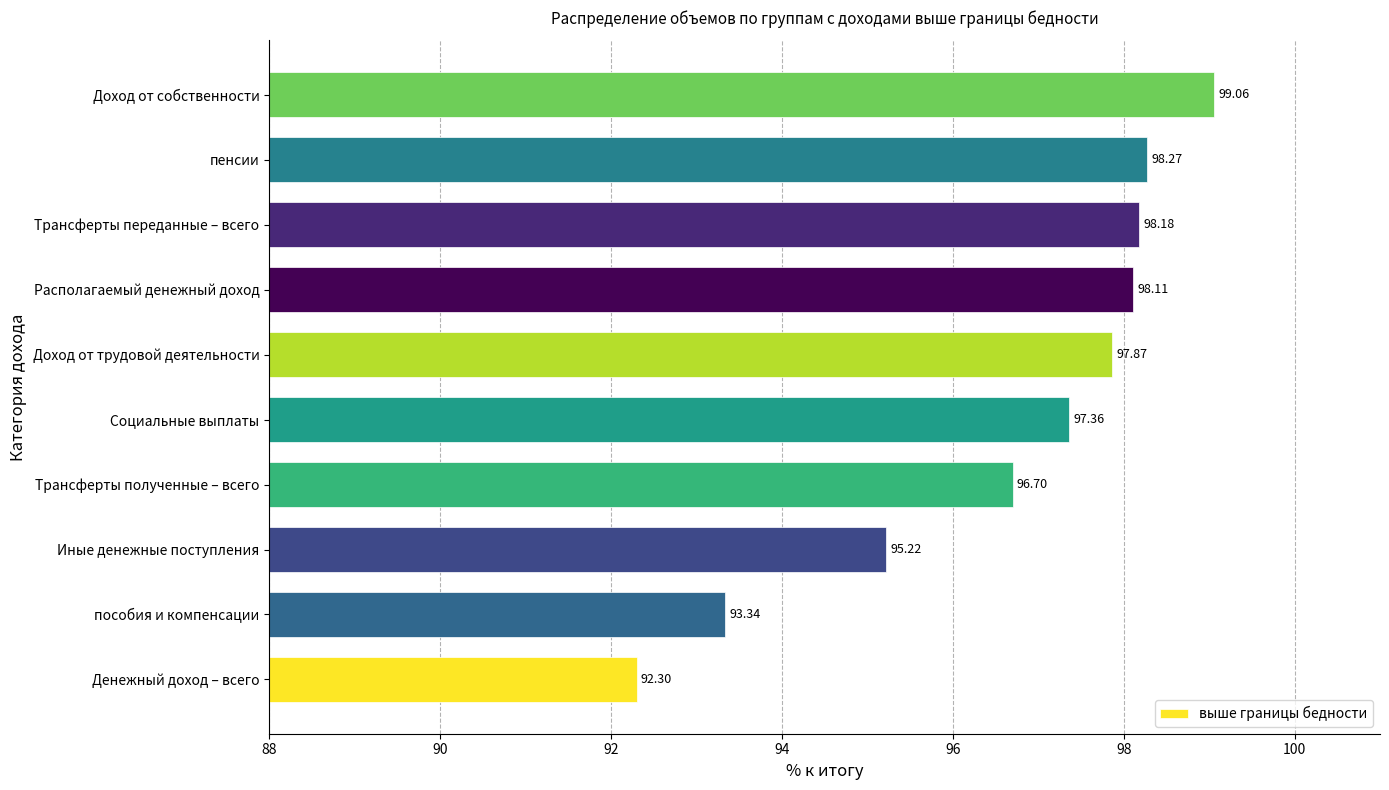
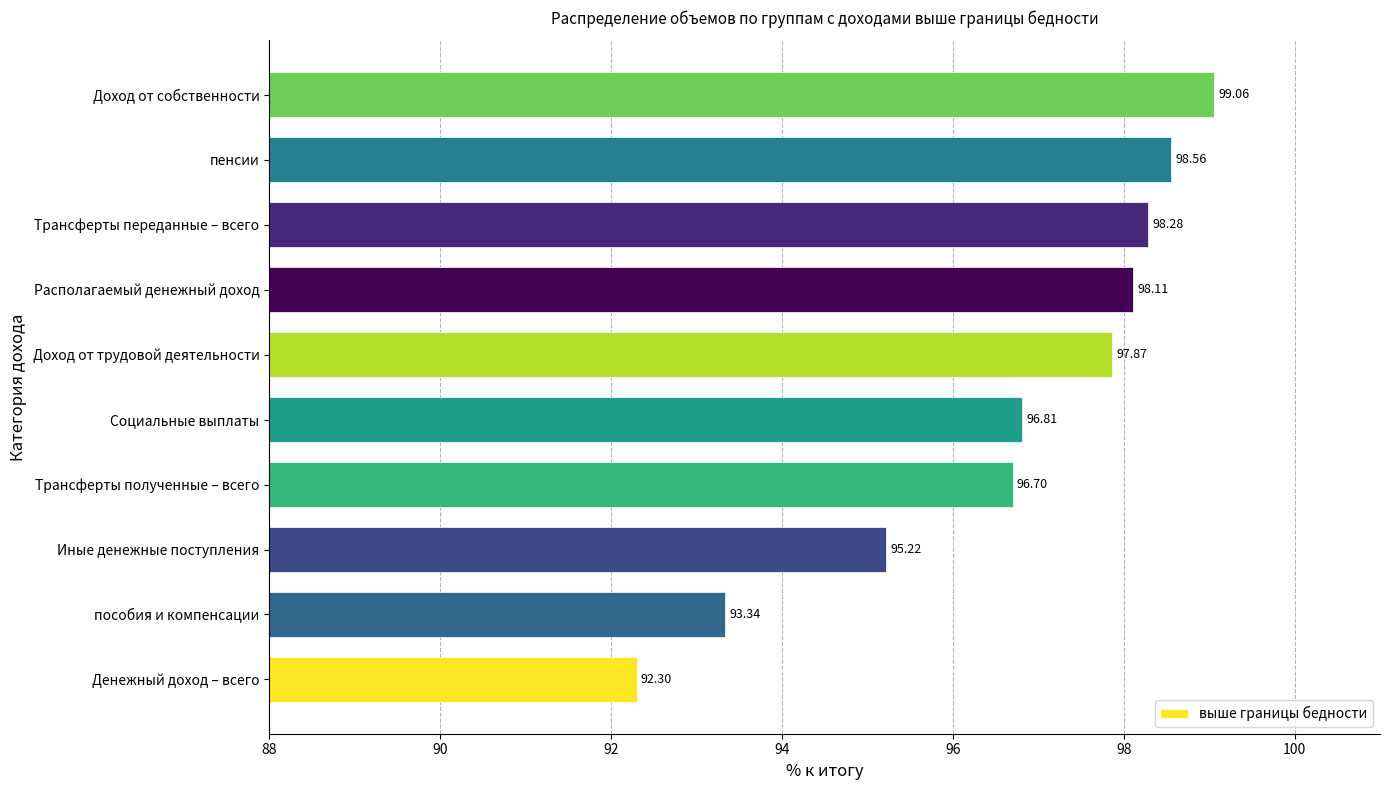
  {
    "Доход от собственности": 99.06,
-   "пенсии": 98.27,
-   "Трансферты переданные – всего": 98.18,
+   "пенсии": 98.56,
+   "Трансферты переданные – всего": 98.28,
    "Располагаемый денежный доход": 98.11,
    "Доход от трудовой деятельности": 97.87,
-   "Социальные выплаты": 97.36,
+   "Социальные выплаты": 96.81,
    "Трансферты полученные – всего": 96.70,
    "Иные денежные поступления": 95.22,
    "пособия и компенсации": 93.34,
    "Денежный доход – всего": 92.30
  }
